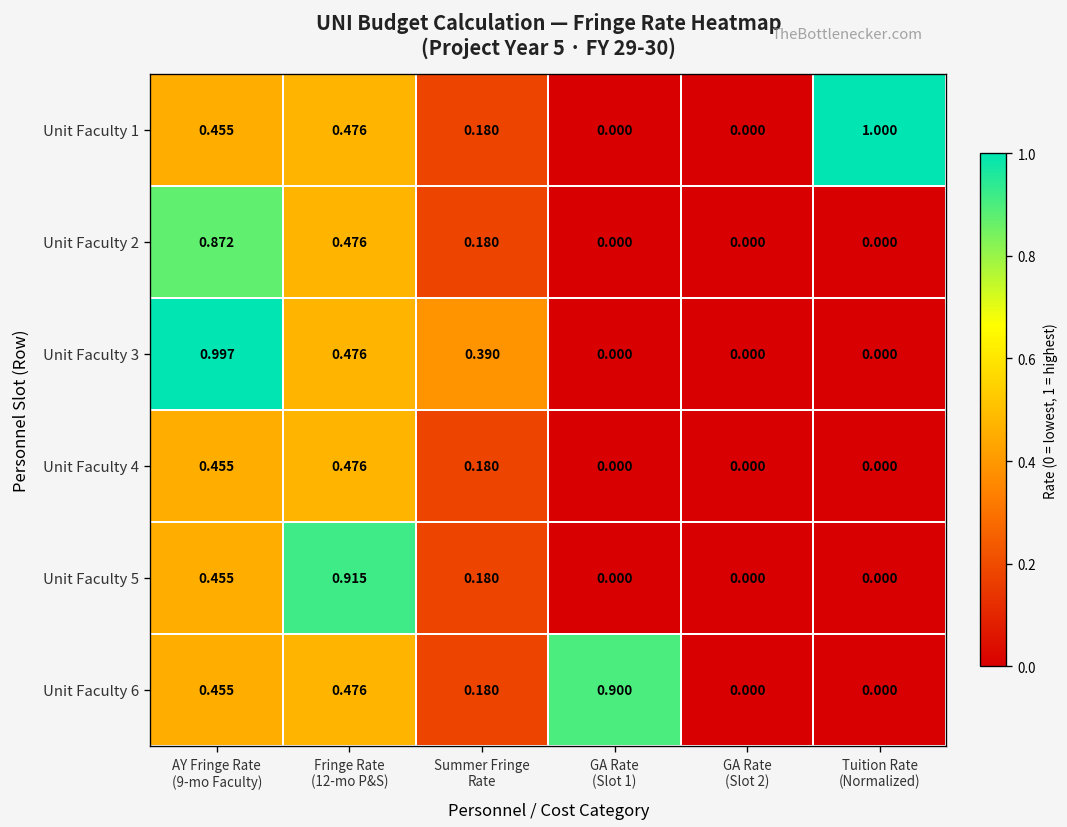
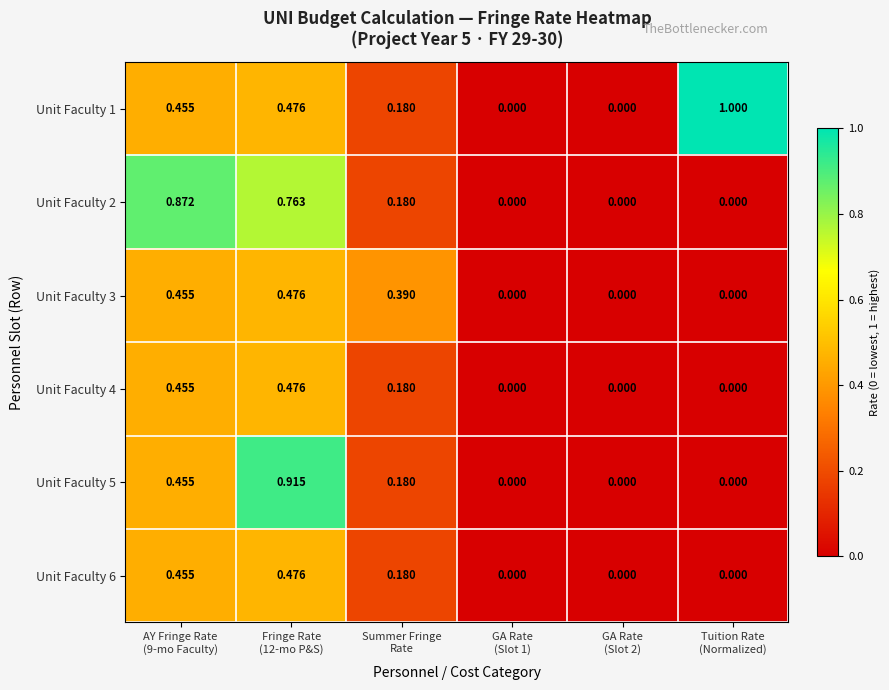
  {
    "Unit Faculty 1": {
      "AY Fringe Rate (9-mo Faculty)": 0.455,
      "Fringe Rate (12-mo P&S)": 0.476,
      "Summer Fringe Rate": 0.180,
      "GA Rate (Slot 1)": 0.000,
      "GA Rate (Slot 2)": 0.000,
      "Tuition Rate (Normalized)": 1.000
    },
    "Unit Faculty 2": {
      "AY Fringe Rate (9-mo Faculty)": 0.872,
-     "Fringe Rate (12-mo P&S)": 0.476,
+     "Fringe Rate (12-mo P&S)": 0.763,
      "Summer Fringe Rate": 0.180,
      "GA Rate (Slot 1)": 0.000,
      "GA Rate (Slot 2)": 0.000,
      "Tuition Rate (Normalized)": 0.000
    },
    "Unit Faculty 3": {
-     "AY Fringe Rate (9-mo Faculty)": 0.997,
+     "AY Fringe Rate (9-mo Faculty)": 0.455,
      "Fringe Rate (12-mo P&S)": 0.476,
      "Summer Fringe Rate": 0.390,
      "GA Rate (Slot 1)": 0.000,
      "GA Rate (Slot 2)": 0.000,
      "Tuition Rate (Normalized)": 0.000
    },
    "Unit Faculty 4": {
      "AY Fringe Rate (9-mo Faculty)": 0.455,
      "Fringe Rate (12-mo P&S)": 0.476,
      "Summer Fringe Rate": 0.180,
      "GA Rate (Slot 1)": 0.000,
      "GA Rate (Slot 2)": 0.000,
      "Tuition Rate (Normalized)": 0.000
    },
    "Unit Faculty 5": {
      "AY Fringe Rate (9-mo Faculty)": 0.455,
      "Fringe Rate (12-mo P&S)": 0.915,
      "Summer Fringe Rate": 0.180,
      "GA Rate (Slot 1)": 0.000,
      "GA Rate (Slot 2)": 0.000,
      "Tuition Rate (Normalized)": 0.000
    },
    "Unit Faculty 6": {
      "AY Fringe Rate (9-mo Faculty)": 0.455,
      "Fringe Rate (12-mo P&S)": 0.476,
      "Summer Fringe Rate": 0.180,
-     "GA Rate (Slot 1)": 0.900,
+     "GA Rate (Slot 1)": 0.000,
      "GA Rate (Slot 2)": 0.000,
      "Tuition Rate (Normalized)": 0.000
    }
  }
